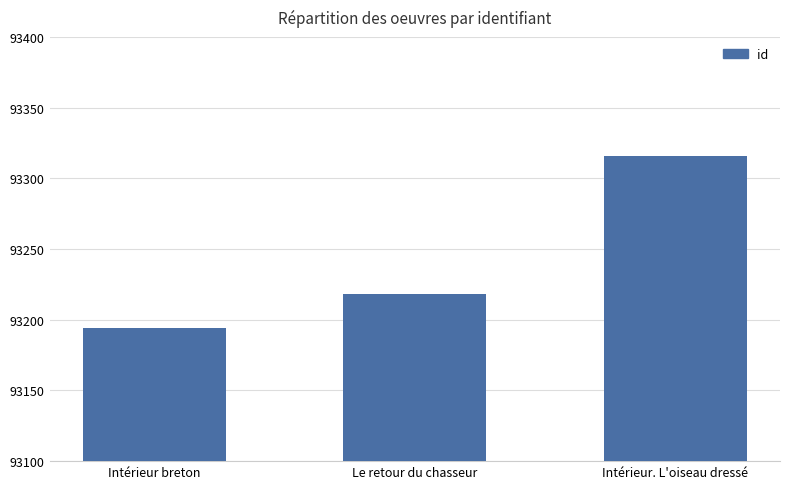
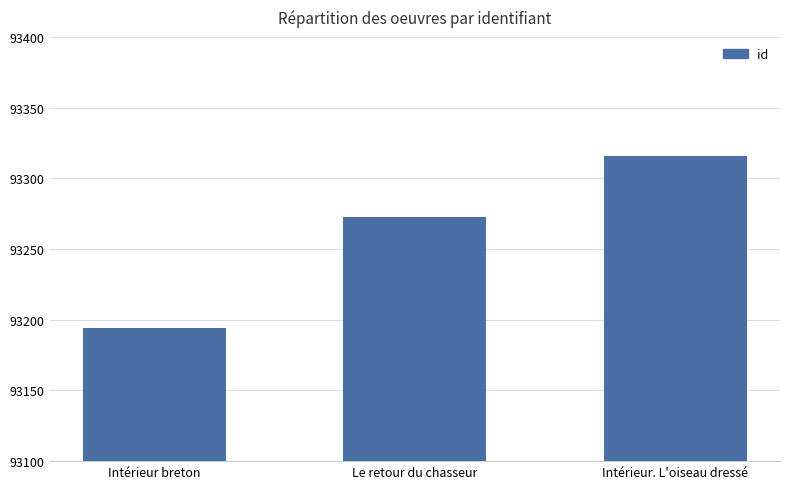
  {
    "Intérieur breton": 93194,
-   "Le retour du chasseur": 93218,
+   "Le retour du chasseur": 93273,
    "Intérieur. L'oiseau dressé": 93316
  }
